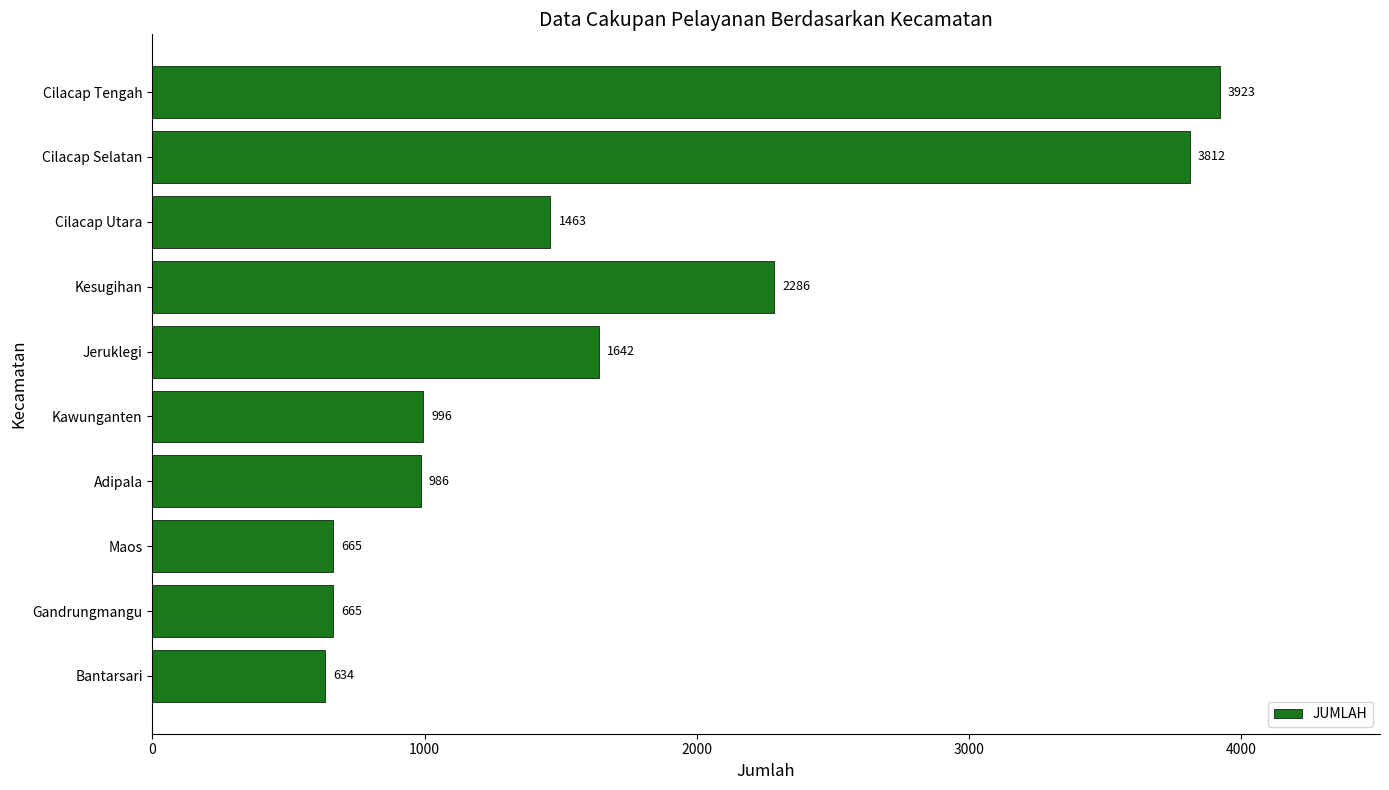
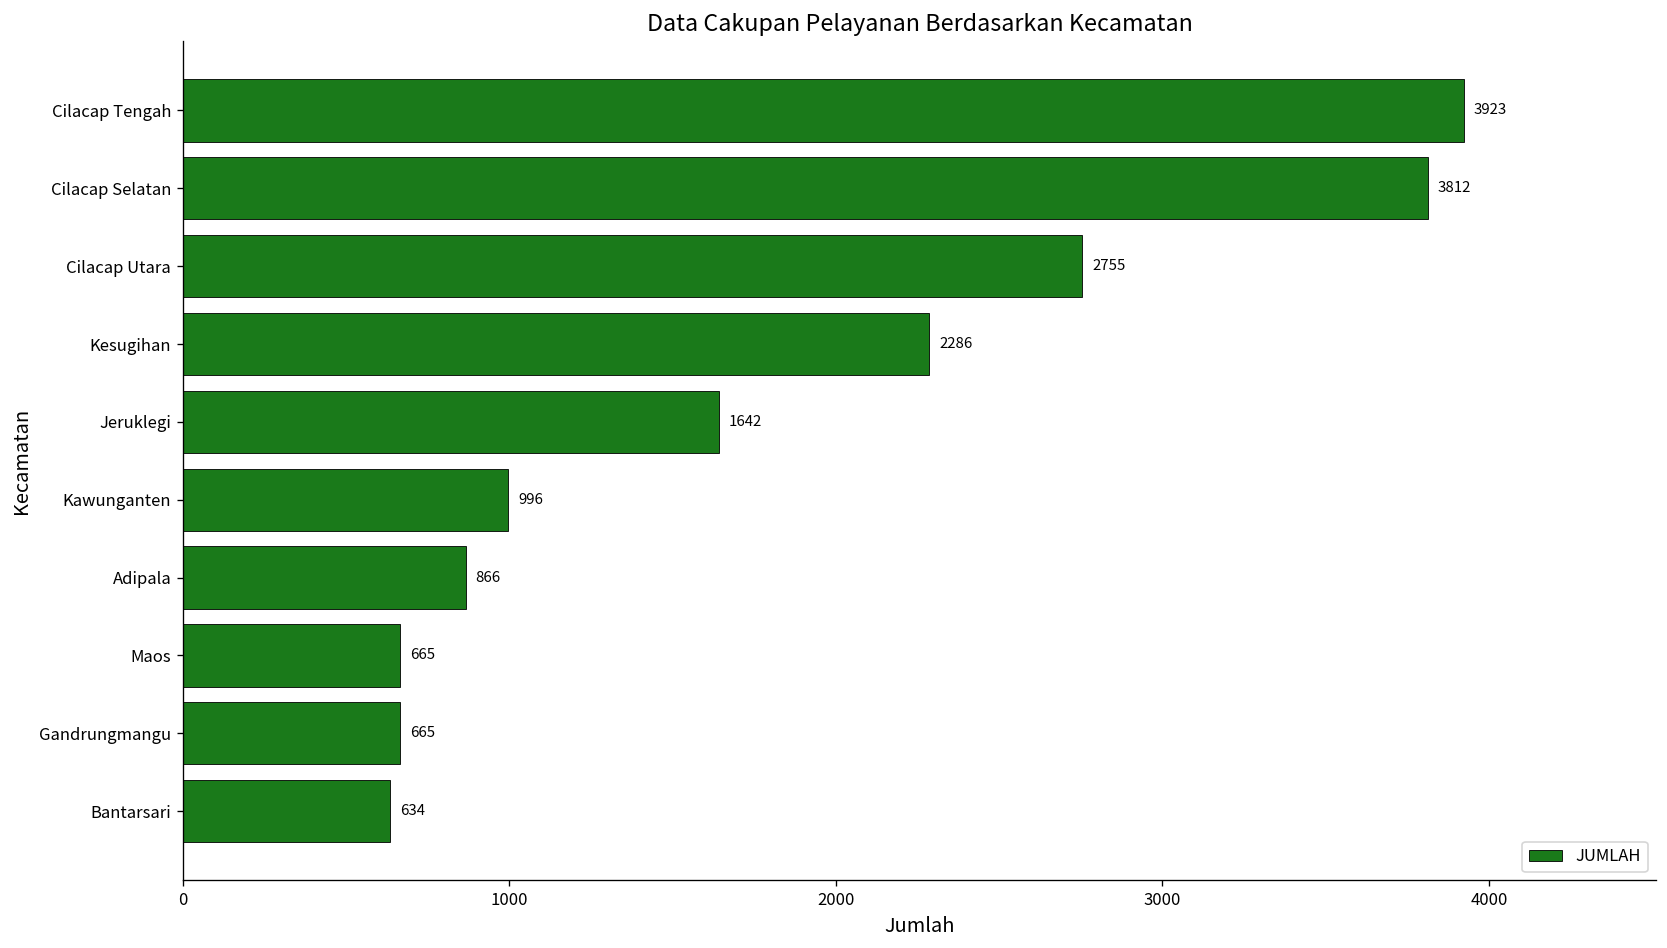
  {
    "Cilacap Tengah": 3923,
    "Cilacap Selatan": 3812,
-   "Cilacap Utara": 1463,
+   "Cilacap Utara": 2755,
    "Kesugihan": 2286,
    "Jeruklegi": 1642,
    "Kawunganten": 996,
-   "Adipala": 986,
+   "Adipala": 866,
    "Maos": 665,
    "Gandrungmangu": 665,
    "Bantarsari": 634
  }
